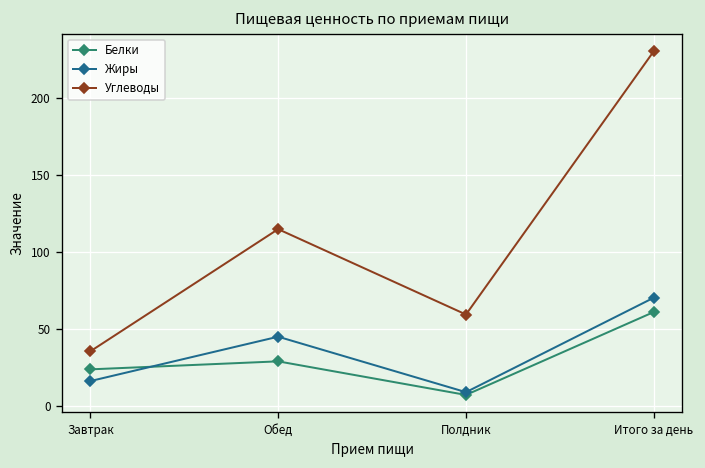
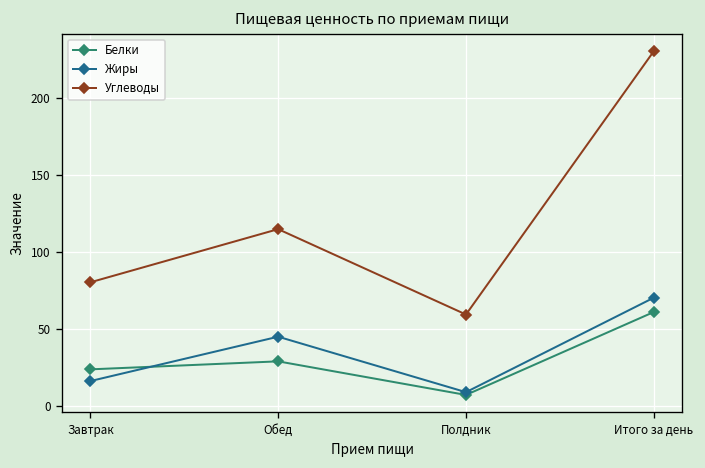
  {
    "Углеводы": {
-     "Завтрак": 36,
+     "Завтрак": 80,
      "Обед": 115,
      "Полдник": 59,
      "Итого за день": 230
    }
  }
